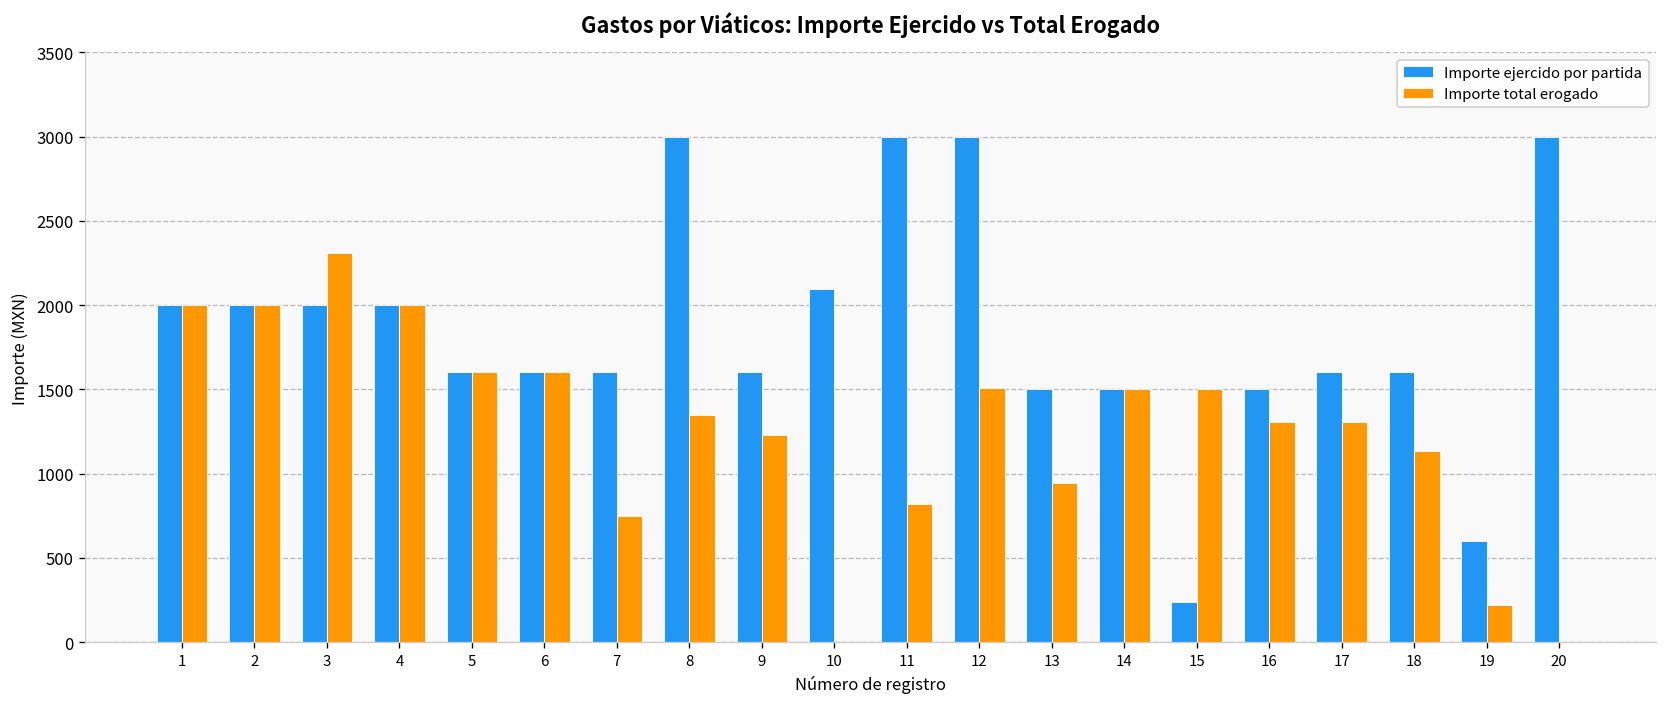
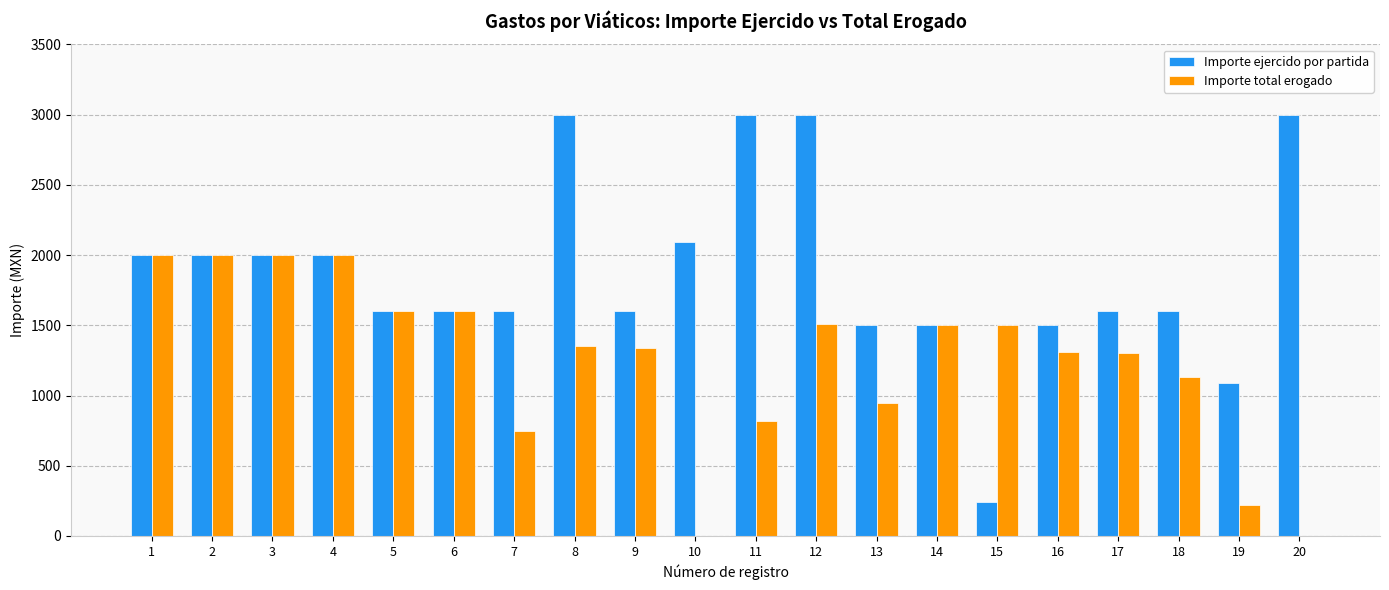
  {
    "Importe ejercido por partida": {
      "1": 2000,
      "2": 2000,
      "3": 2000,
      "4": 2000,
      "5": 1600,
      "6": 1600,
      "7": 1600,
      "8": 3000,
      "9": 1600,
      "10": 2090,
      "11": 3000,
      "12": 3000,
      "13": 1500,
      "14": 1500,
      "15": 240,
      "16": 1500,
      "17": 1600,
      "18": 1600,
-     "19": 600,
+     "19": 1090,
      "20": 3000
    },
    "Importe total erogado": {
      "1": 2000,
      "2": 2000,
-     "3": 2310,
+     "3": 2000,
      "4": 2000,
      "5": 1600,
      "6": 1600,
      "7": 750,
      "8": 1350,
-     "9": 1230,
+     "9": 1340,
      "10": 0,
      "11": 820,
      "12": 1510,
      "13": 940,
      "14": 1500,
      "15": 1500,
      "16": 1310,
      "17": 1300,
      "18": 1130,
      "19": 220,
      "20": 0
    }
  }
